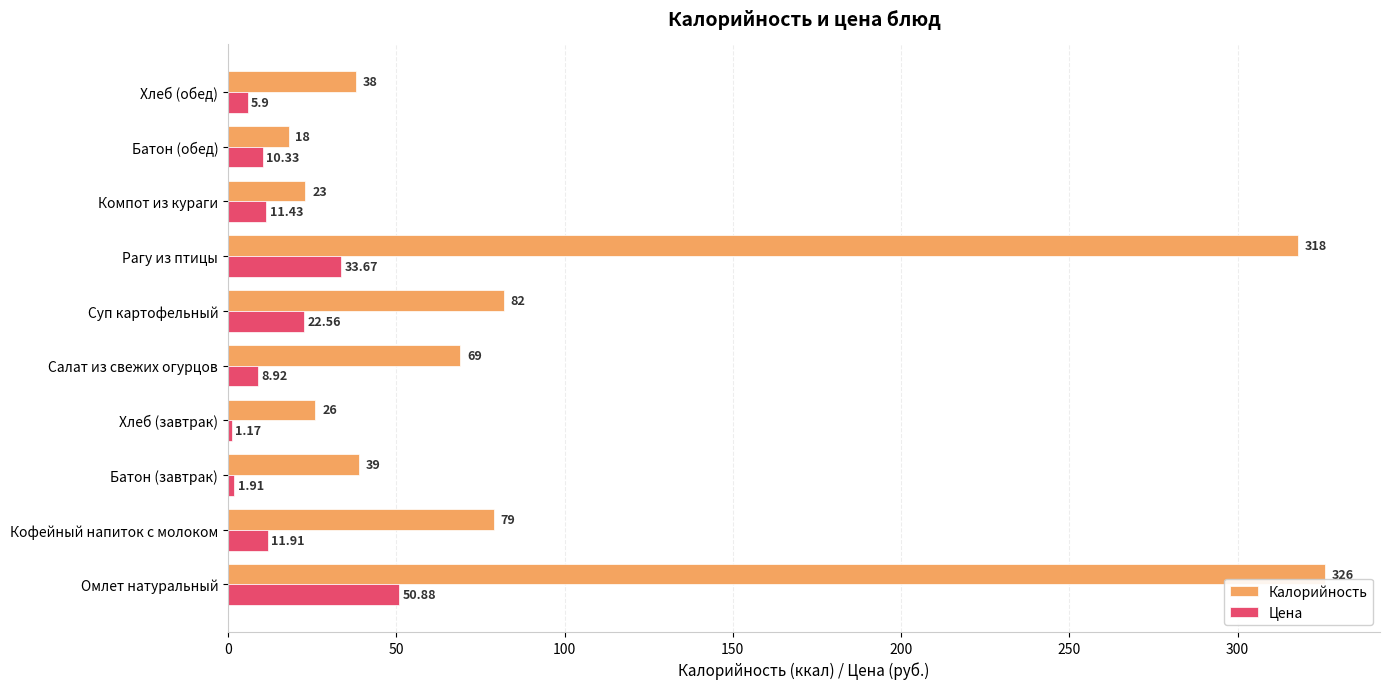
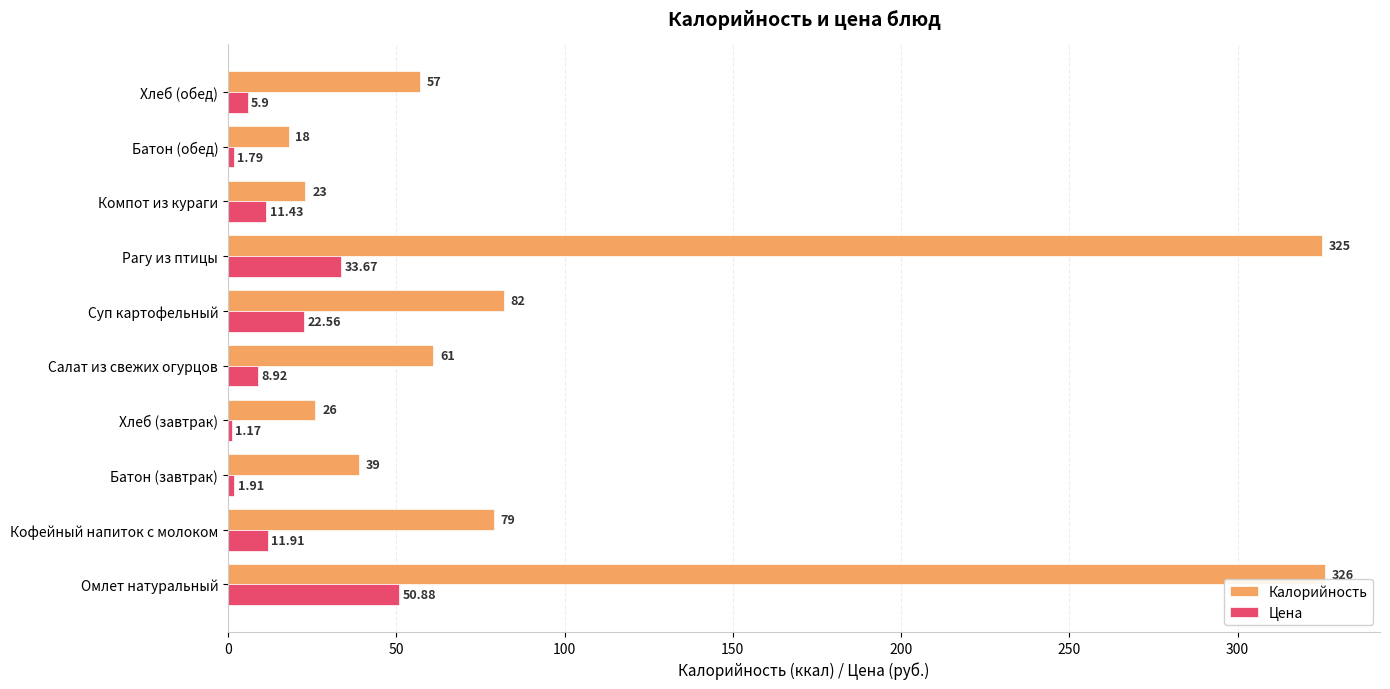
  {
    "Калорийность": {
-     "Хлеб (обед)": 38,
+     "Хлеб (обед)": 57,
      "Батон (обед)": 18,
      "Компот из кураги": 23,
-     "Рагу из птицы": 318,
+     "Рагу из птицы": 325,
      "Суп картофельный": 82,
-     "Салат из свежих огурцов": 69,
+     "Салат из свежих огурцов": 61,
      "Хлеб (завтрак)": 26,
      "Батон (завтрак)": 39,
      "Кофейный напиток с молоком": 79
    },
    "Цена": {
      "Хлеб (обед)": 5.9,
-     "Батон (обед)": 10.33,
+     "Батон (обед)": 1.79,
      "Компот из кураги": 11.43,
      "Рагу из птицы": 33.67,
      "Суп картофельный": 22.56,
      "Салат из свежих огурцов": 8.92,
      "Хлеб (завтрак)": 1.17,
      "Батон (завтрак)": 1.91,
      "Кофейный напиток с молоком": 11.91,
      "Омлет натуральный": 50.88
    }
  }
